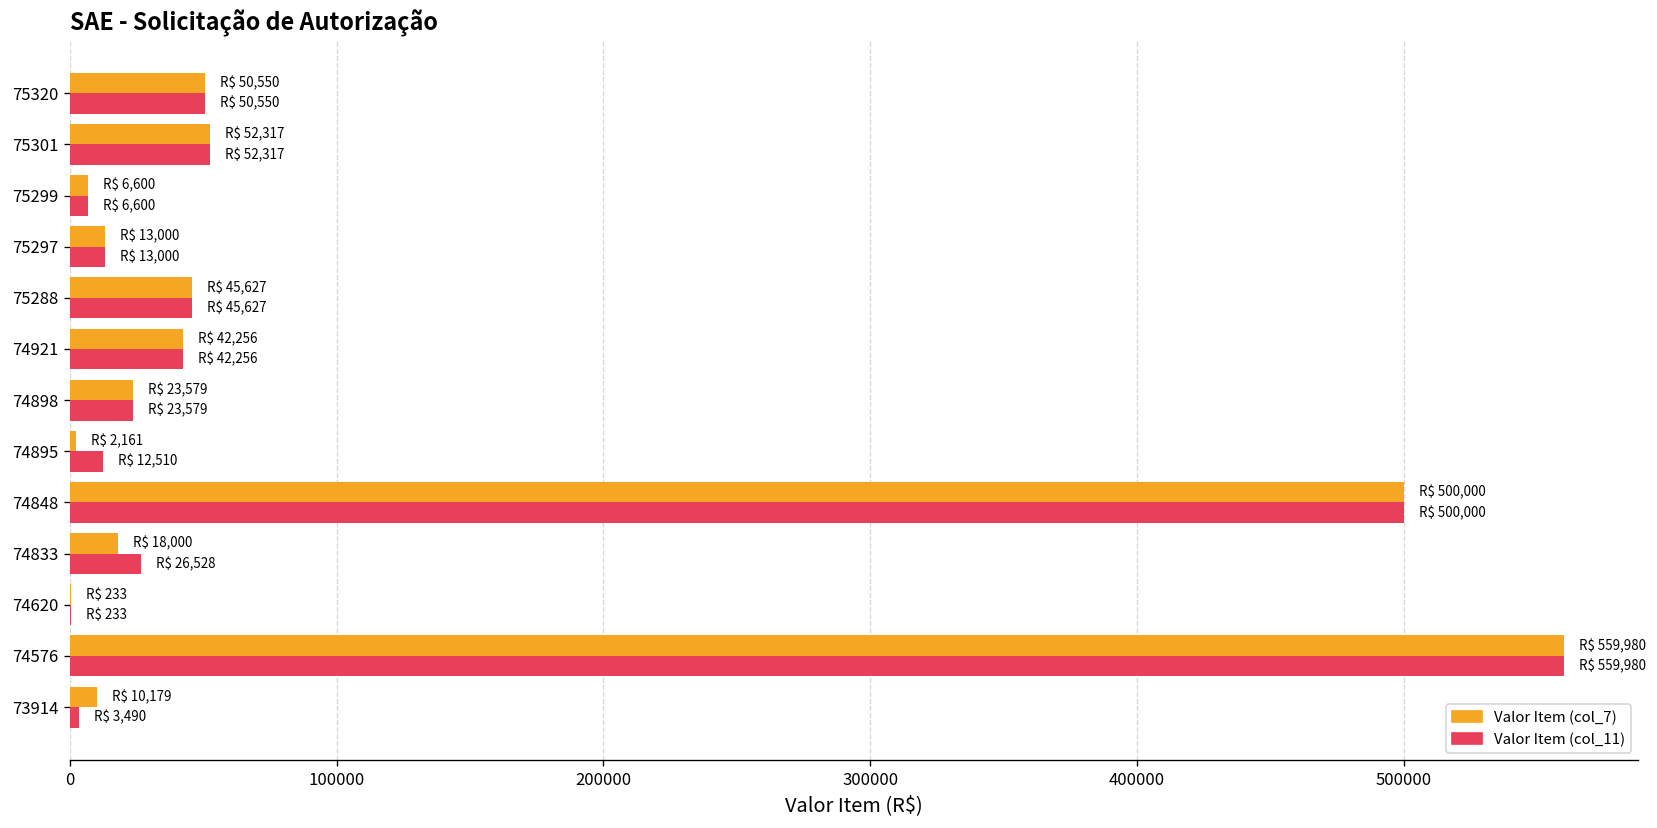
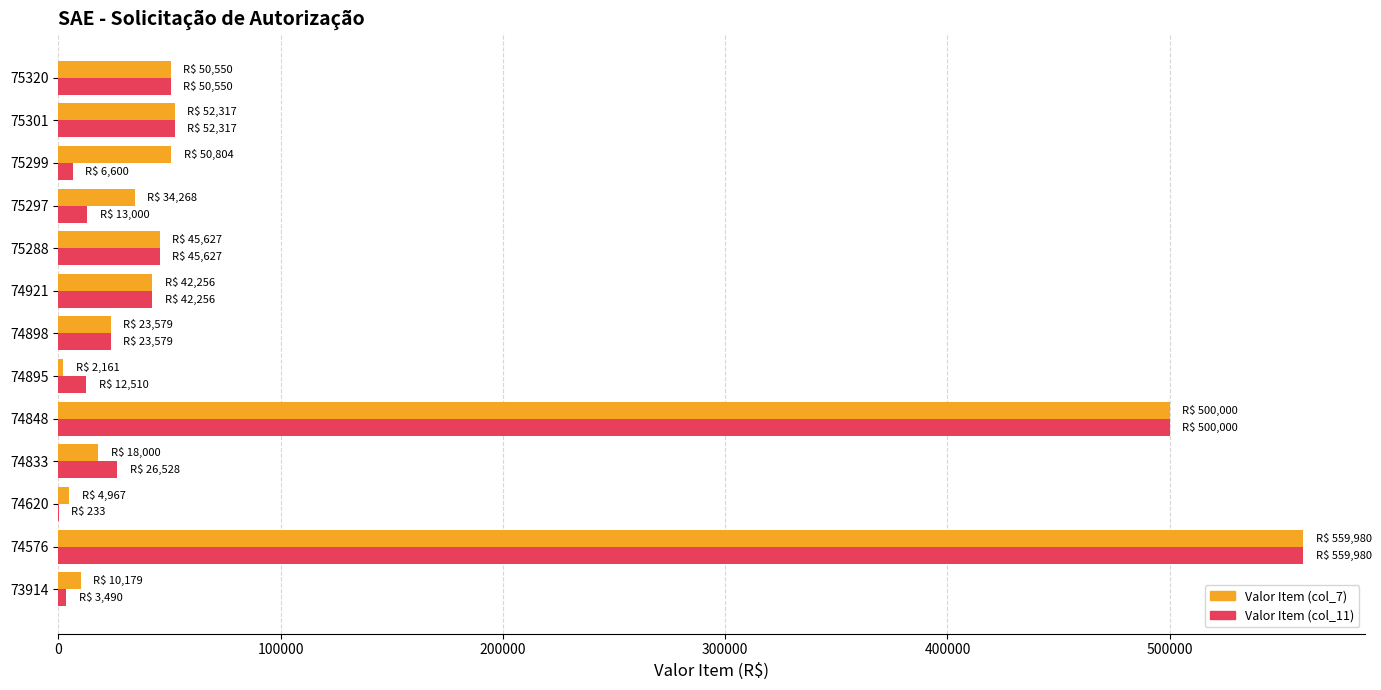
  {
    "Valor Item (col_7)": {
      "75320": "50,550",
      "75301": "52,317",
-     "75299": "6,600",
-     "75297": "13,000",
+     "75299": "50,804",
+     "75297": "34,268",
      "75288": "45,627",
      "74921": "42,256",
      "74898": "23,579",
      "74895": "2,161",
      "74848": "500,000",
      "74833": "18,000",
-     "74620": "233",
+     "74620": "4,967",
      "74576": "559,980",
      "73914": "10,179"
    },
    "Valor Item (col_11)": {
      "75320": "50,550",
      "75301": "52,317",
      "75299": "6,600",
      "75297": "13,000",
      "75288": "45,627",
      "74921": "42,256",
      "74898": "23,579",
      "74895": "12,510",
      "74848": "500,000",
      "74833": "26,528",
      "74620": "233",
      "74576": "559,980",
      "73914": "3,490"
    }
  }
